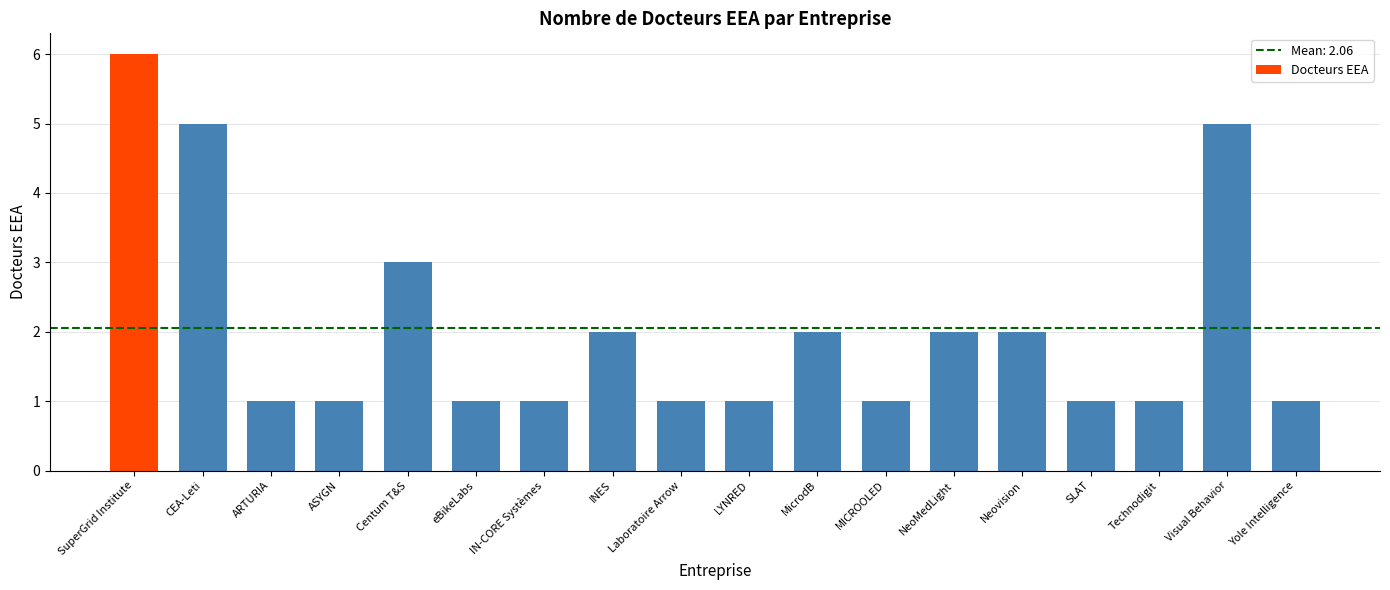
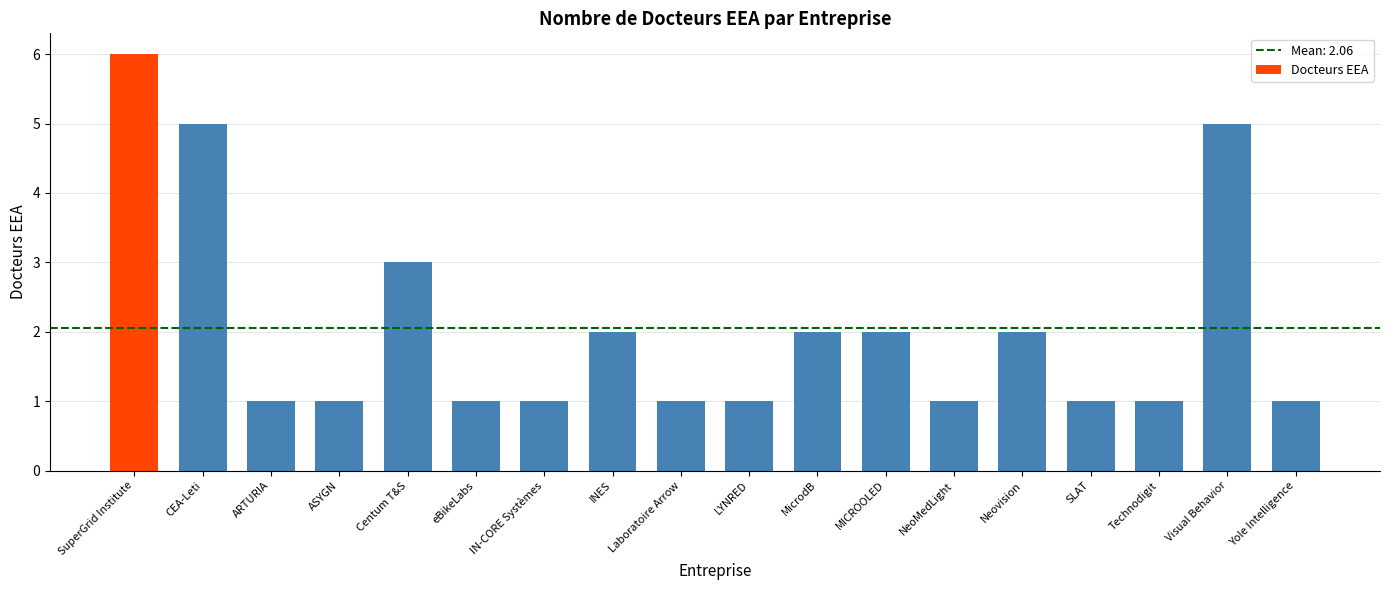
  {
    "SuperGrid Institute": 6,
    "CEA-Leti": 5,
    "ARTURIA": 1,
    "ASYGN": 1,
    "Centum T&S": 3,
    "eBikeLabs": 1,
    "IN-CORE Systèmes": 1,
    "INES": 2,
    "Laboratoire Arrow": 1,
    "LYNRED": 1,
    "MicrodB": 2,
-   "MICROOLED": 1,
-   "NeoMedLight": 2,
+   "MICROOLED": 2,
+   "NeoMedLight": 1,
    "Neovision": 2,
    "SLAT": 1,
    "Technodigit": 1,
    "Visual Behavior": 5,
    "Yole Intelligence": 1
  }
